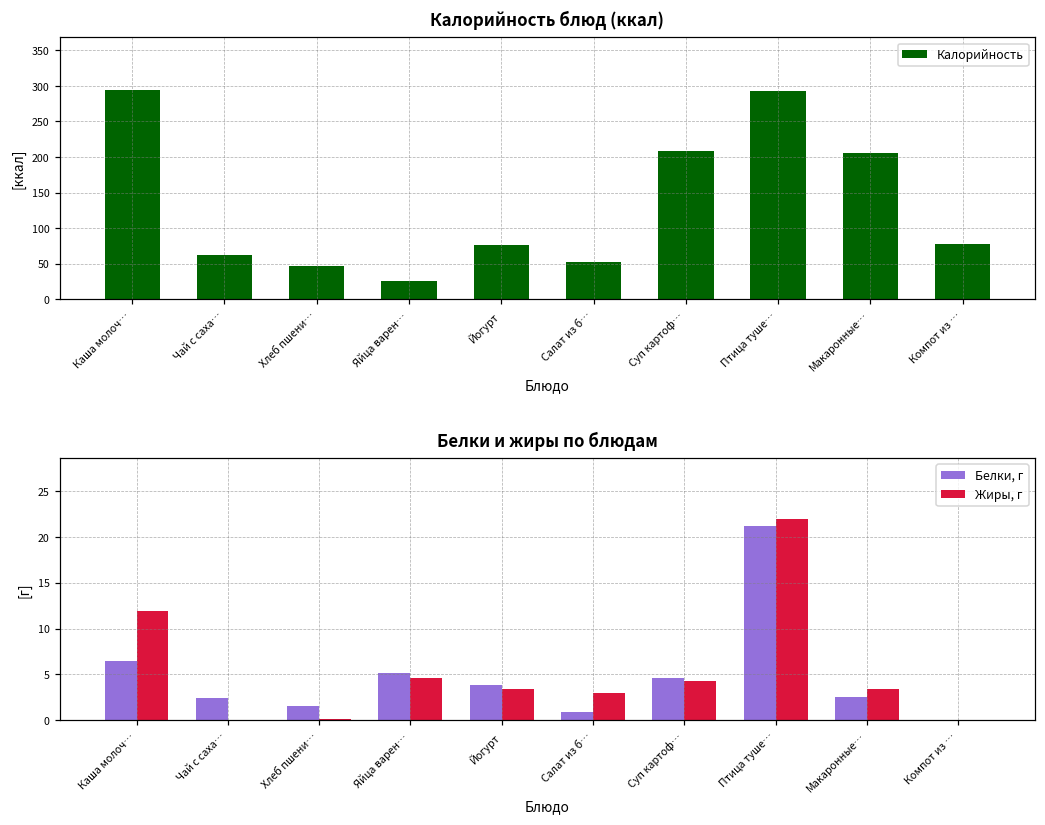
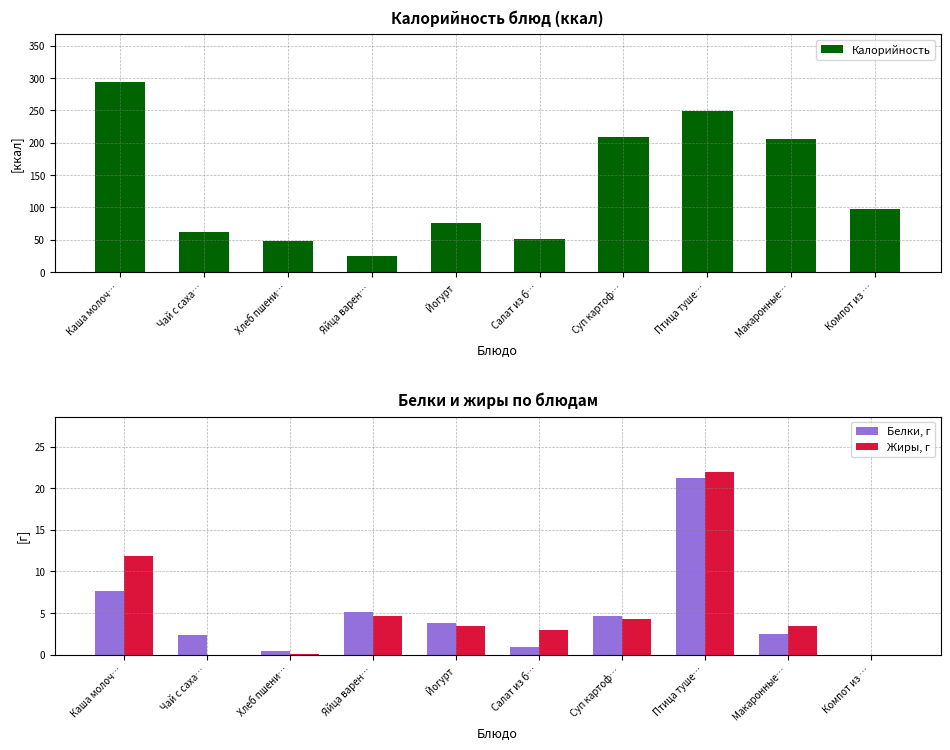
  {
    "Калорийность блюд (ккал)": {
      "Каша молоч…": 290,
      "Чай с саха…": 60,
      "Хлеб пшени…": 50,
      "Яйца варен…": 30,
      "Йогурт": 80,
      "Салат из б…": 50,
      "Суп картоф…": 210,
-     "Птица туше…": 290,
+     "Птица туше…": 250,
      "Макаронные…": 210,
-     "Компот из …": 80
+     "Компот из …": 100
    },
    "Белки и жиры по блюдам": {
      "Белки, г": {
-       "Каша молоч…": 7,
+       "Каша молоч…": 8,
        "Чай с саха…": 2,
-       "Хлеб пшени…": 2,
+       "Хлеб пшени…": 1,
        "Яйца варен…": 5,
        "Йогурт": 4,
        "Салат из б…": 1,
        "Суп картоф…": 5,
        "Птица туше…": 21,
        "Макаронные…": 3,
        "Компот из …": 0
      },
      "Жиры, г": {
        "Каша молоч…": 12,
        "Чай с саха…": 0,
        "Яйца варен…": 5,
        "Йогурт": 3,
        "Салат из б…": 3,
        "Суп картоф…": 4,
        "Птица туше…": 22,
        "Макаронные…": 3,
        "Компот из …": 0
      }
    }
  }
